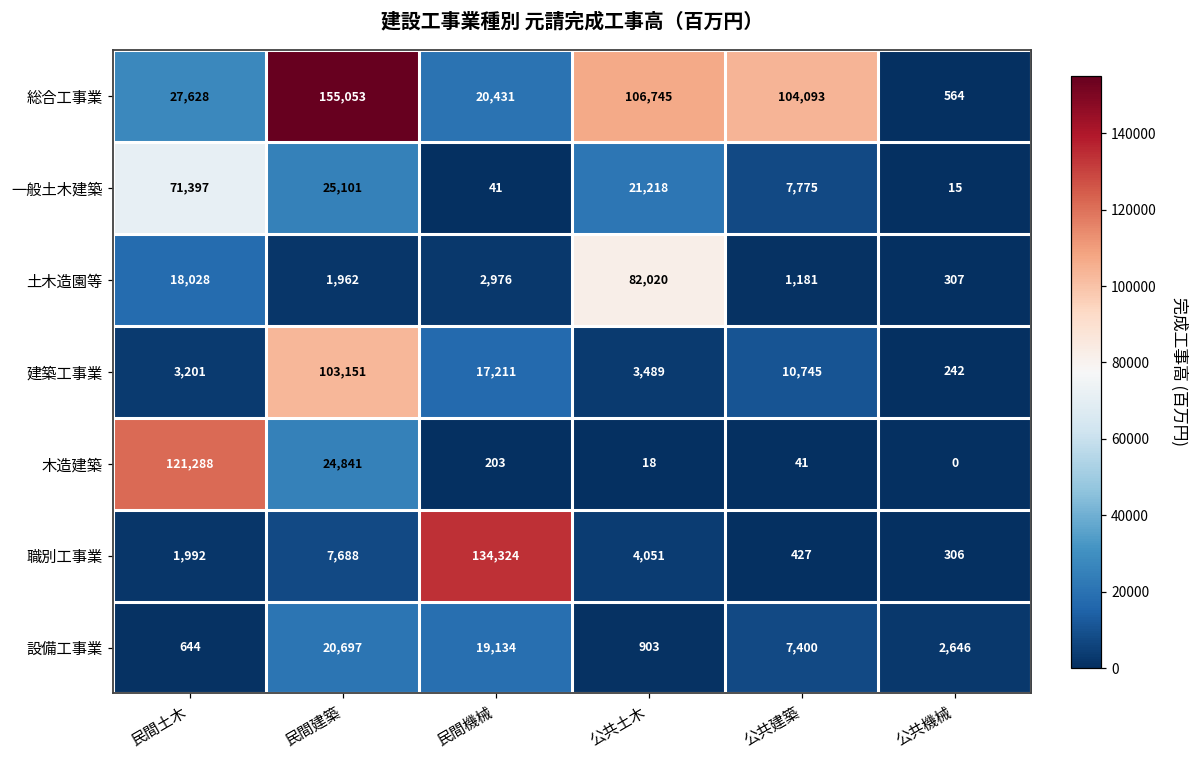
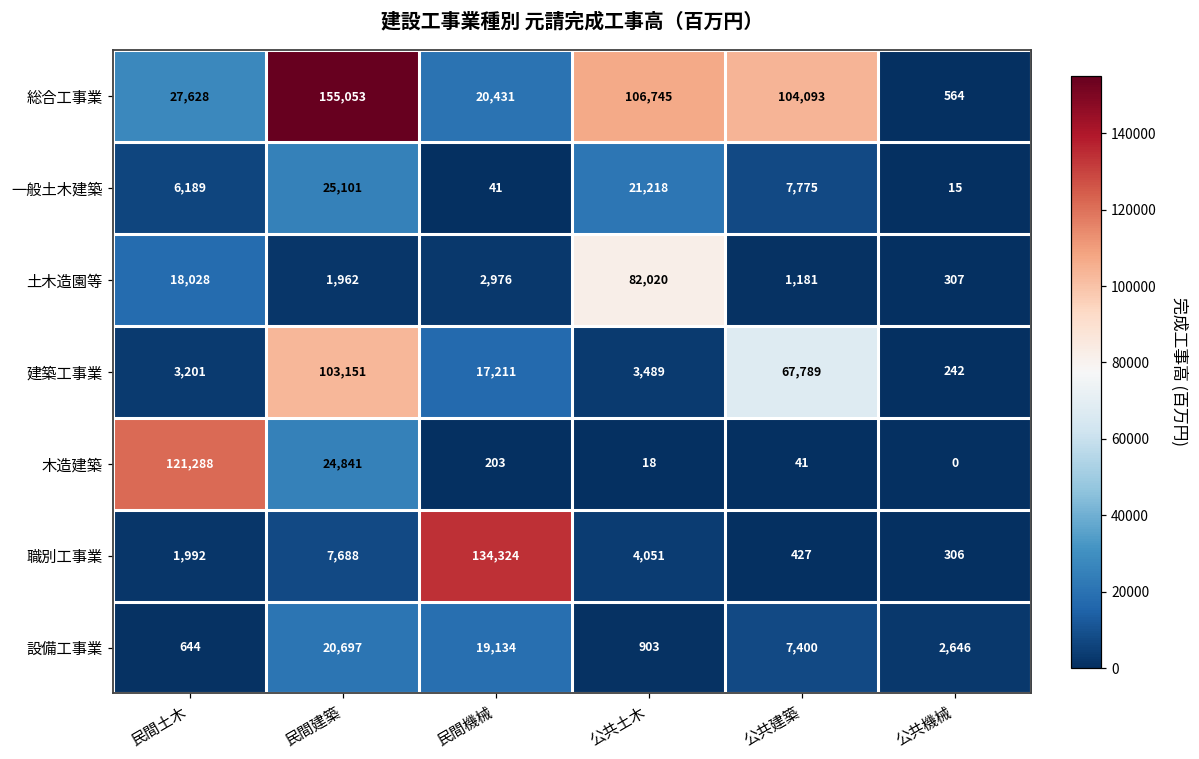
  {
    "総合工事業": {
      "民間土木": "27,628",
      "民間建築": "155,053",
      "民間機械": "20,431",
      "公共土木": "106,745",
      "公共建築": "104,093",
      "公共機械": "564"
    },
    "一般土木建築": {
-     "民間土木": "71,397",
+     "民間土木": "6,189",
      "民間建築": "25,101",
      "民間機械": "41",
      "公共土木": "21,218",
      "公共建築": "7,775",
      "公共機械": "15"
    },
    "土木造園等": {
      "民間土木": "18,028",
      "民間建築": "1,962",
      "民間機械": "2,976",
      "公共土木": "82,020",
      "公共建築": "1,181",
      "公共機械": "307"
    },
    "建築工事業": {
      "民間土木": "3,201",
      "民間建築": "103,151",
      "民間機械": "17,211",
      "公共土木": "3,489",
-     "公共建築": "10,745",
+     "公共建築": "67,789",
      "公共機械": "242"
    },
    "木造建築": {
      "民間土木": "121,288",
      "民間建築": "24,841",
      "民間機械": "203",
      "公共土木": "18",
      "公共建築": "41",
      "公共機械": "0"
    },
    "職別工事業": {
      "民間土木": "1,992",
      "民間建築": "7,688",
      "民間機械": "134,324",
      "公共土木": "4,051",
      "公共建築": "427",
      "公共機械": "306"
    },
    "設備工事業": {
      "民間土木": "644",
      "民間建築": "20,697",
      "民間機械": "19,134",
      "公共土木": "903",
      "公共建築": "7,400",
      "公共機械": "2,646"
    }
  }
